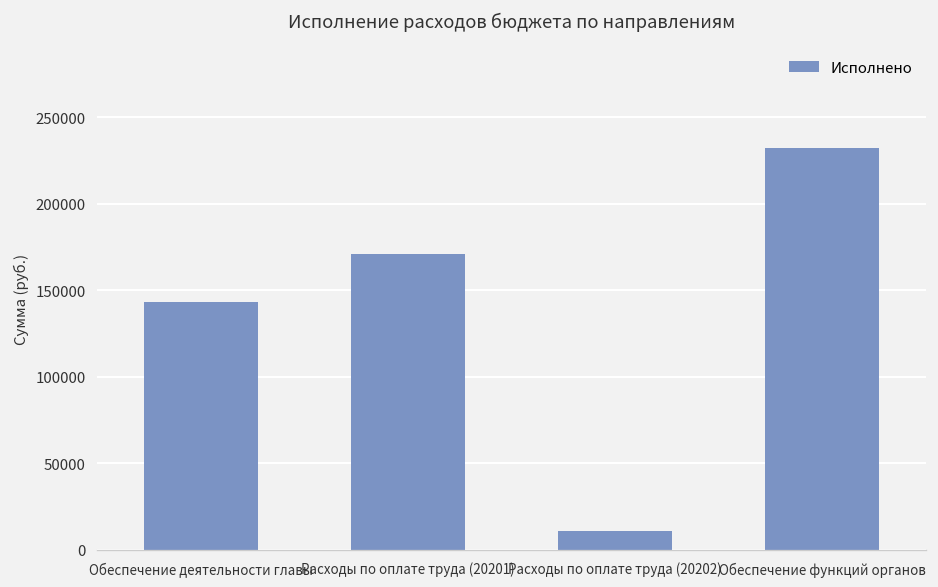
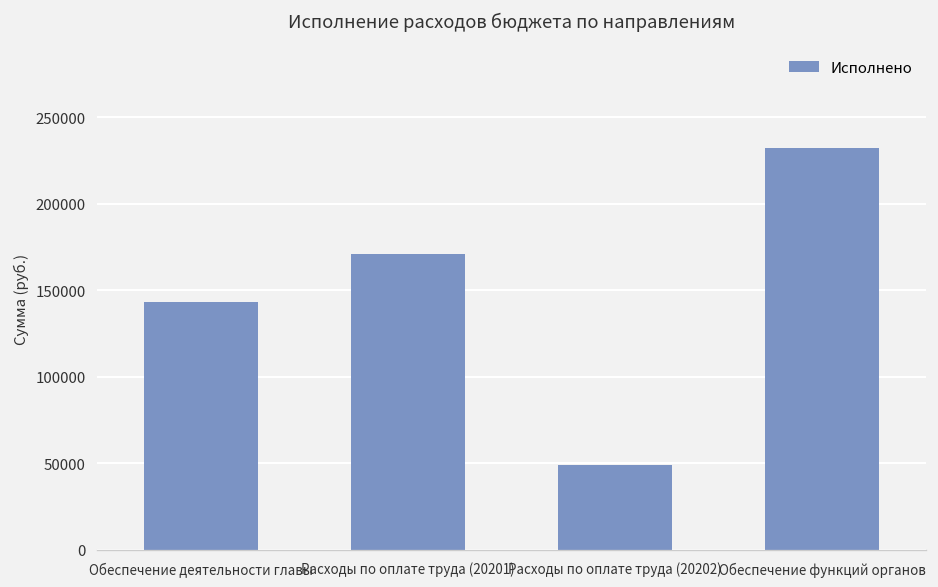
  {
    "Обеспечение деятельности главы": 143000,
    "Расходы по оплате труда (20201)": 171000,
-   "Расходы по оплате труда (20202)": 11000,
+   "Расходы по оплате труда (20202)": 49000,
    "Обеспечение функций органов": 232000
  }
